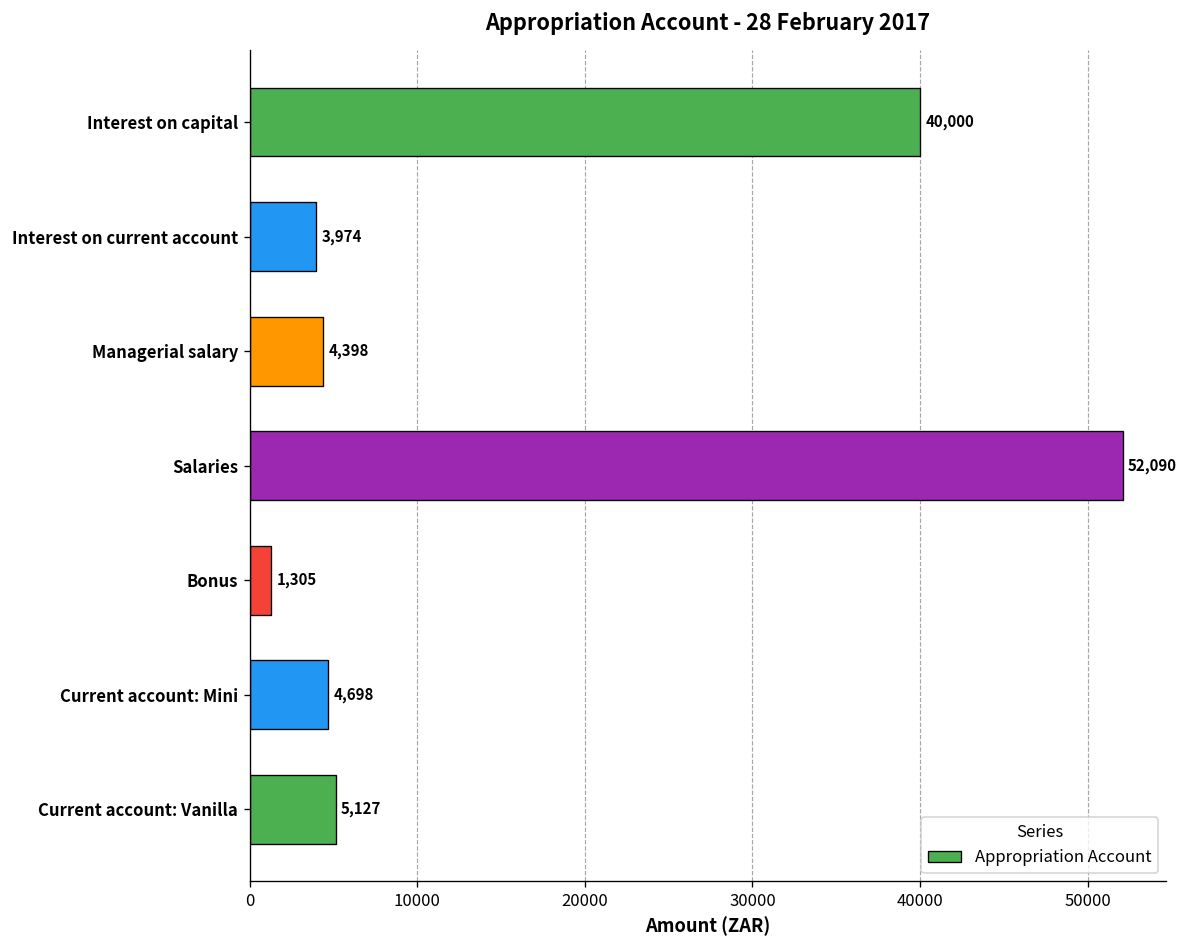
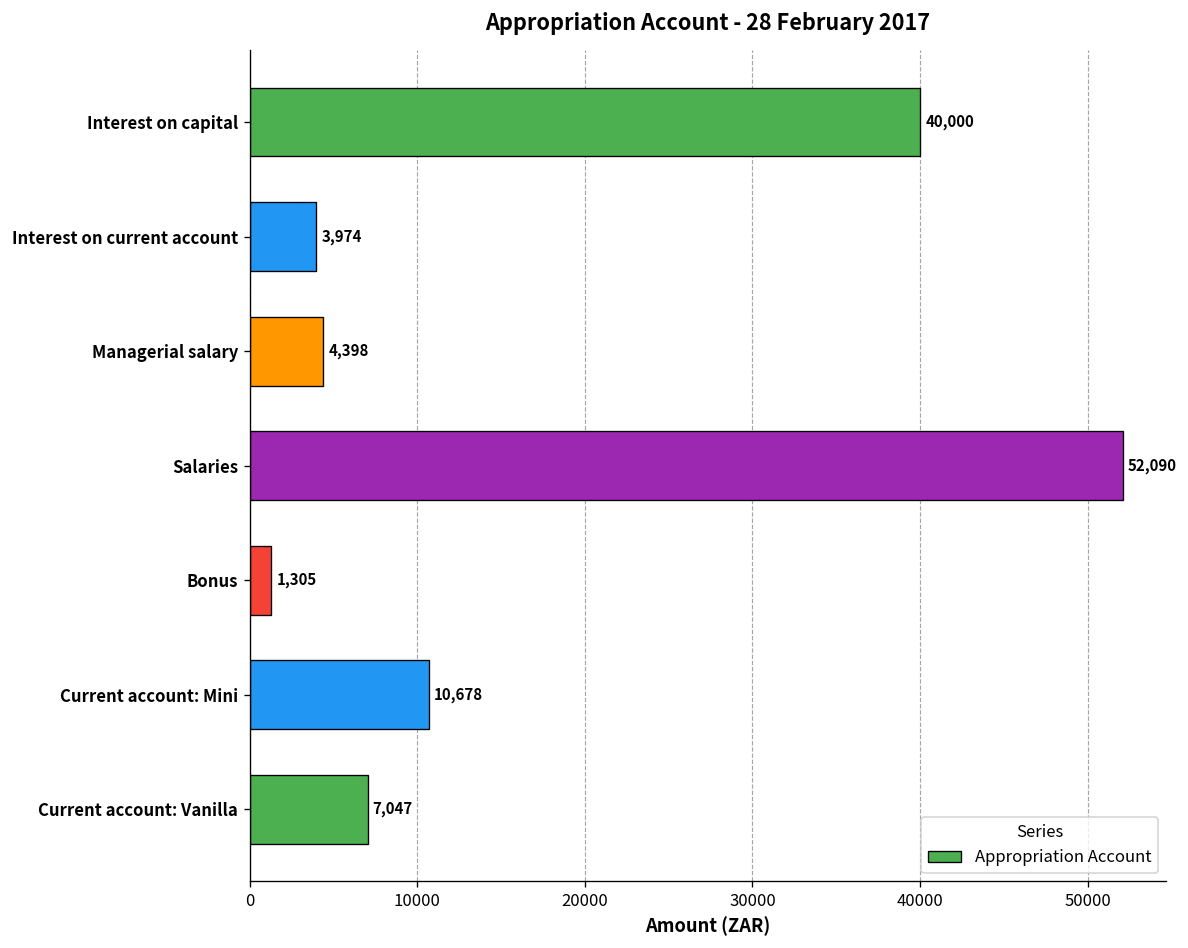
  {
    "Interest on capital": "40,000",
    "Interest on current account": "3,974",
    "Managerial salary": "4,398",
    "Salaries": "52,090",
    "Bonus": "1,305",
-   "Current account: Mini": "4,698",
-   "Current account: Vanilla": "5,127"
+   "Current account: Mini": "10,678",
+   "Current account: Vanilla": "7,047"
  }
